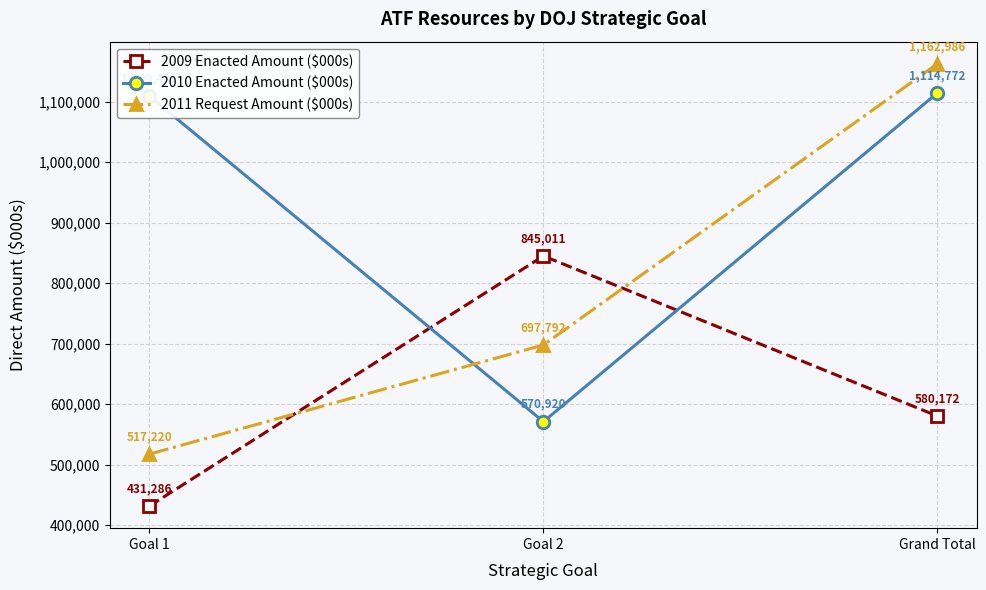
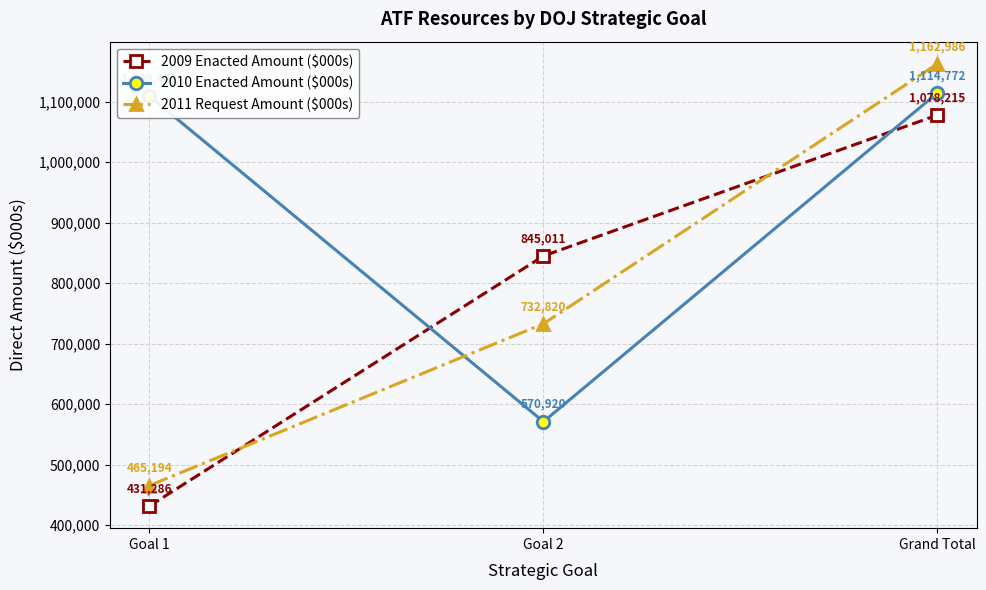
  {
    "2009 Enacted Amount ($000s)": {
      "Goal 1": "431,286",
      "Goal 2": "845,011",
-     "Grand Total": "580,172"
+     "Grand Total": "1,078,215"
    },
    "2010 Enacted Amount ($000s)": {
      "Goal 2": "570,920",
      "Grand Total": "1,114,772"
    },
    "2011 Request Amount ($000s)": {
-     "Goal 1": "517,220",
-     "Goal 2": "697,792",
+     "Goal 1": "465,194",
+     "Goal 2": "732,820",
      "Grand Total": "1,162,986"
    }
  }
